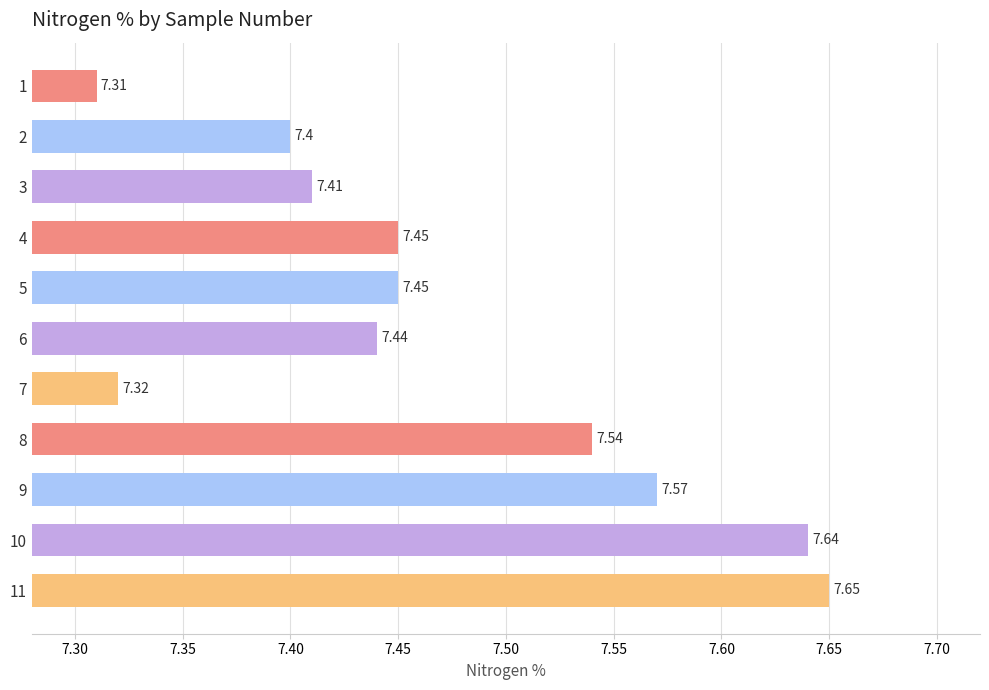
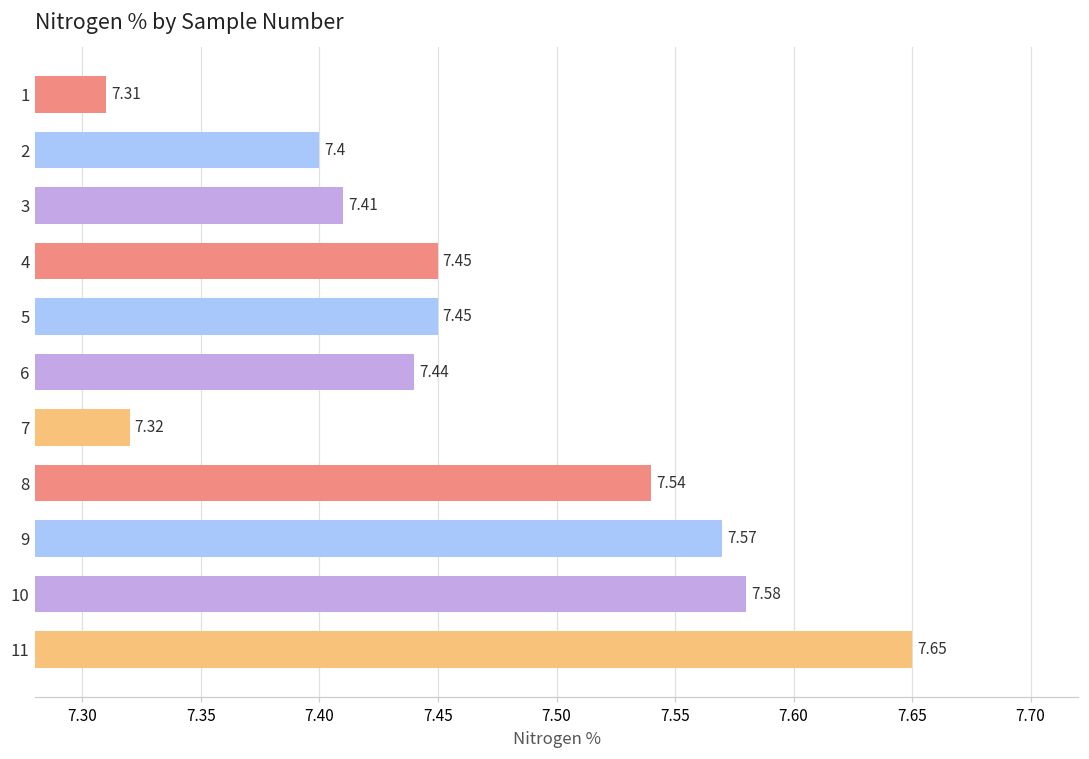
  {
    "1": 7.31,
    "2": 7.4,
    "3": 7.41,
    "4": 7.45,
    "5": 7.45,
    "6": 7.44,
    "7": 7.32,
    "8": 7.54,
    "9": 7.57,
-   "10": 7.64,
+   "10": 7.58,
    "11": 7.65
  }
